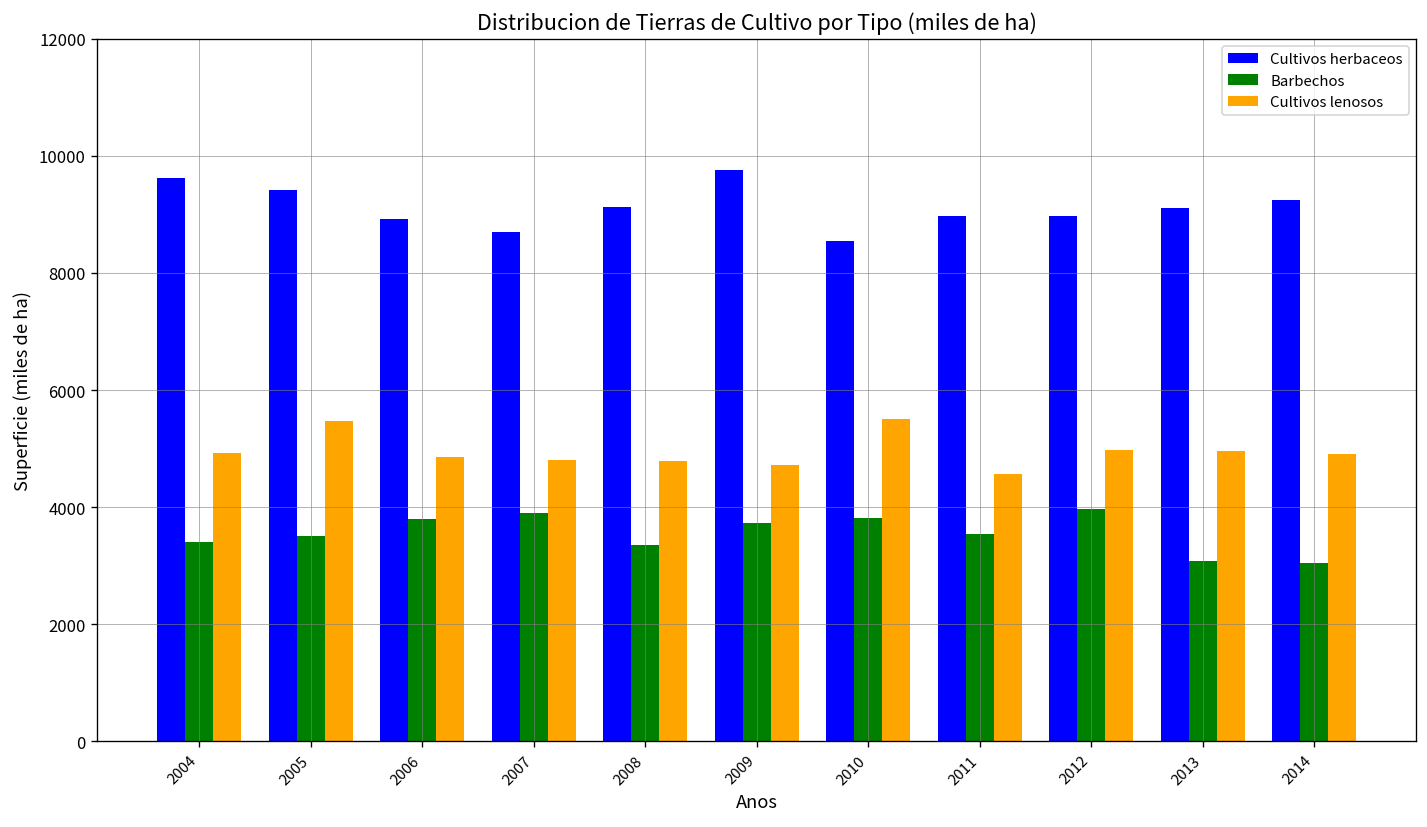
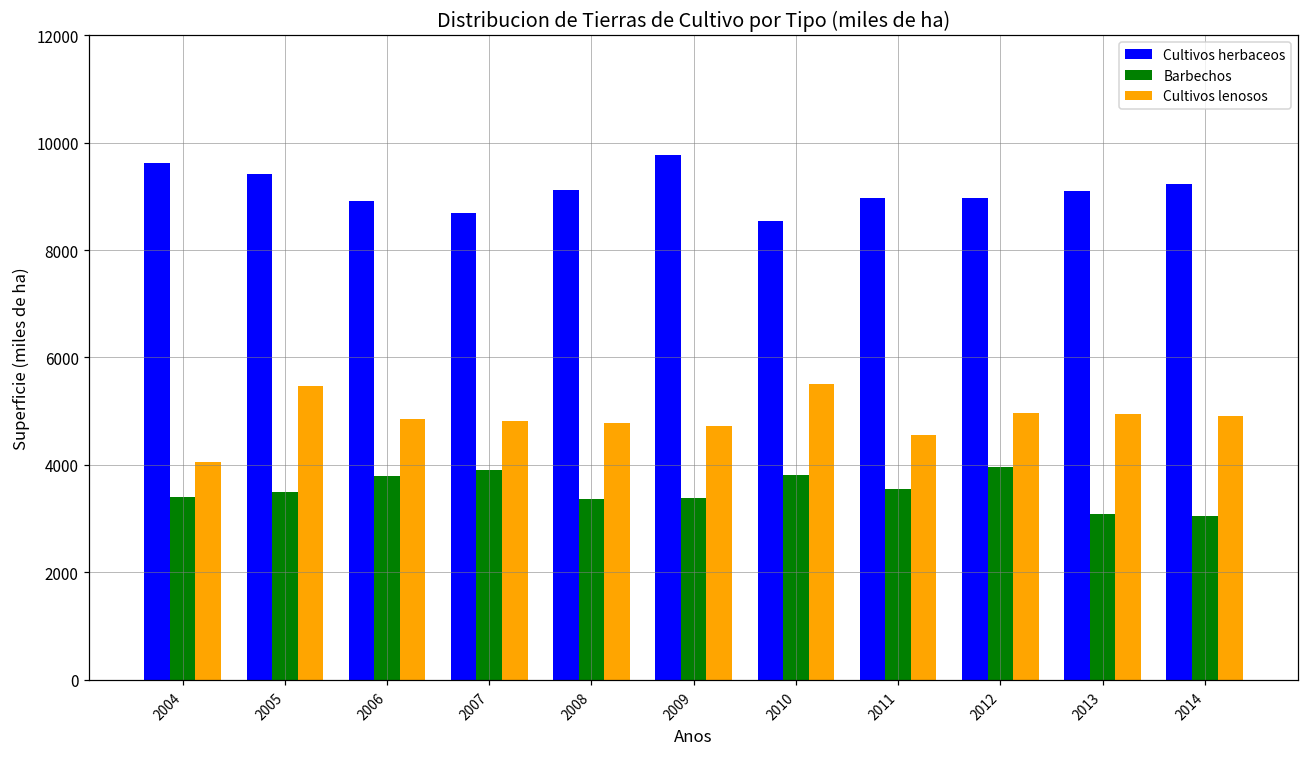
  {
    "Cultivos herbaceos": {
      "2004": 9600,
      "2005": 9400,
      "2006": 8900,
      "2007": 8700,
      "2008": 9100,
      "2009": 9800,
      "2010": 8500,
      "2011": 9000,
      "2012": 9000,
      "2013": 9100,
      "2014": 9200
    },
    "Barbechos": {
      "2004": 3400,
      "2005": 3500,
      "2006": 3800,
      "2007": 3900,
      "2008": 3400,
-     "2009": 3700,
+     "2009": 3400,
      "2010": 3800,
      "2011": 3500,
      "2012": 4000,
      "2013": 3100,
      "2014": 3000
    },
    "Cultivos lenosos": {
-     "2004": 4900,
+     "2004": 4100,
      "2005": 5500,
      "2006": 4900,
      "2007": 4800,
      "2008": 4800,
      "2009": 4700,
      "2010": 5500,
      "2011": 4600,
      "2012": 5000,
      "2013": 5000,
      "2014": 4900
    }
  }
